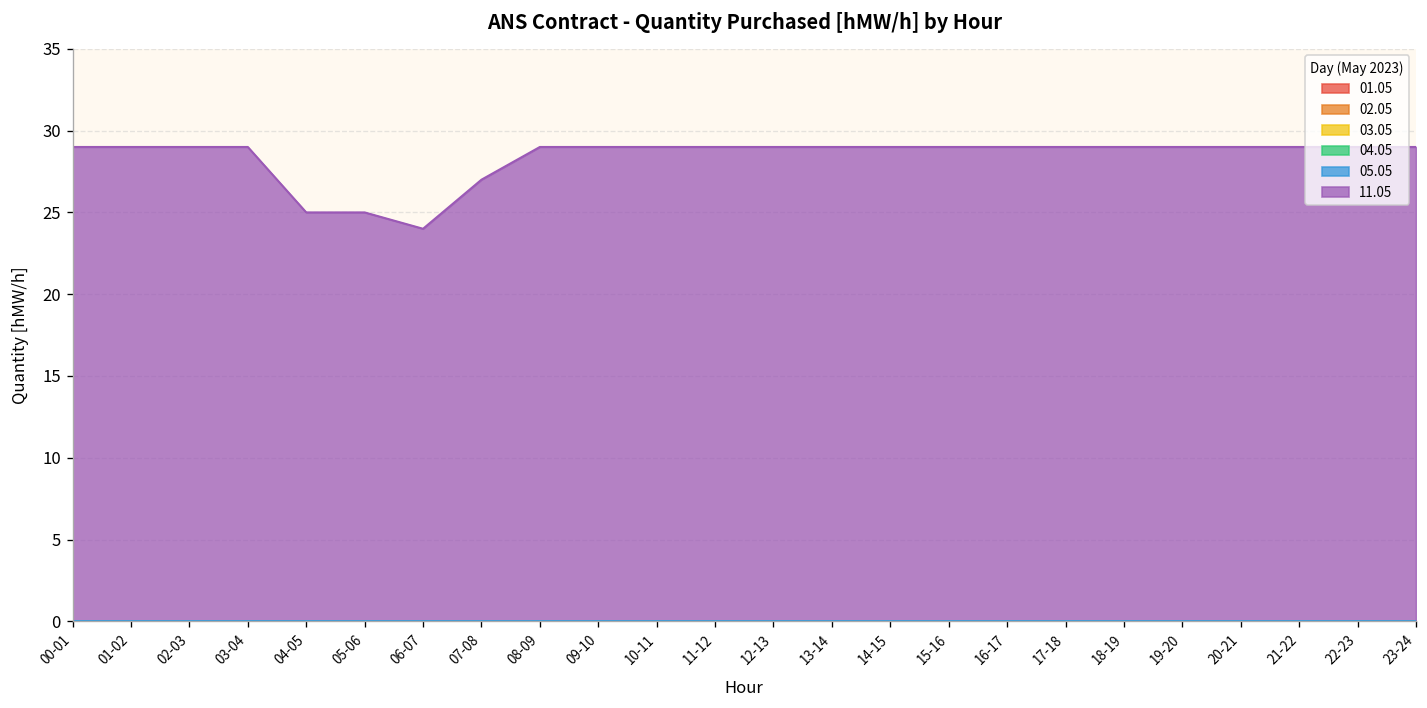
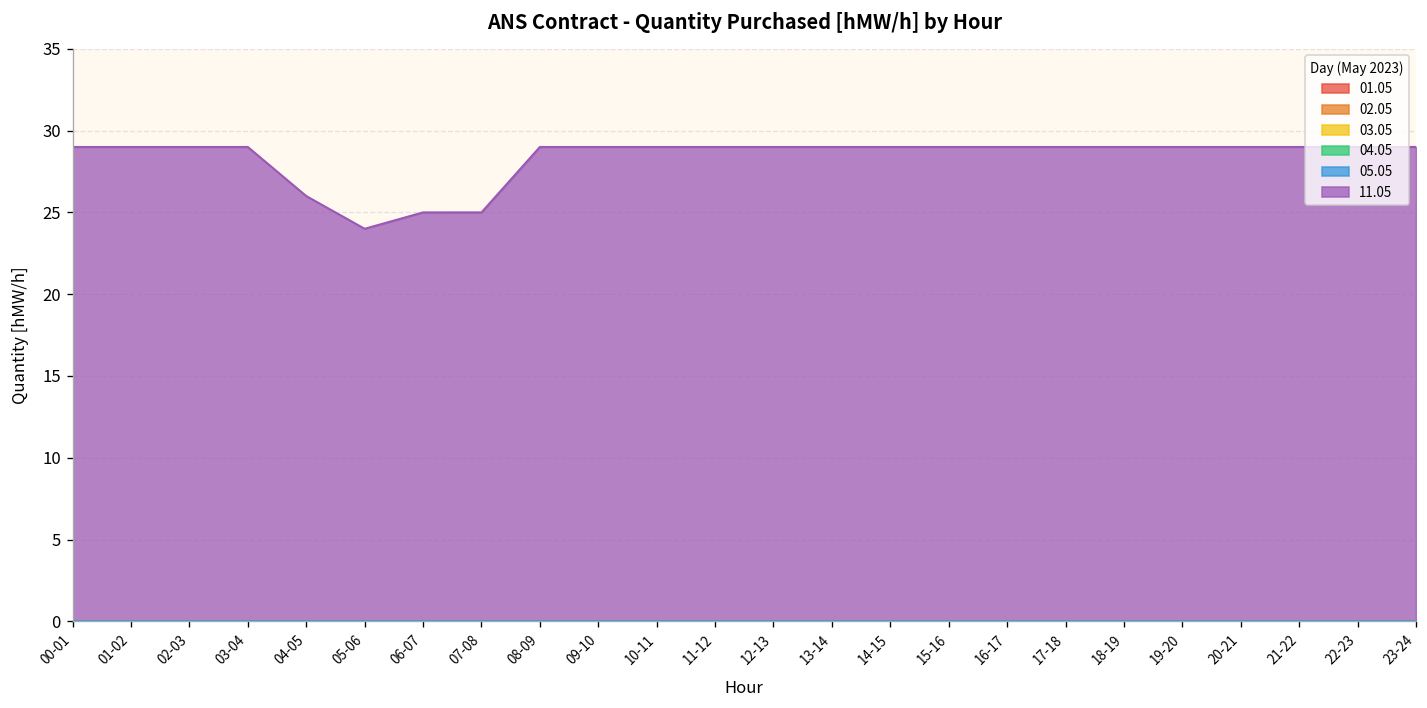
  {
    "05.05": {
      "00-01": 0,
      "01-02": 0,
      "02-03": 0,
      "03-04": 0,
      "04-05": 0,
      "05-06": 0,
      "06-07": 0,
      "07-08": 0,
      "08-09": 0,
      "09-10": 0,
      "10-11": 0,
      "11-12": 0,
      "12-13": 0,
      "13-14": 0,
      "14-15": 0,
      "15-16": 0,
      "16-17": 0,
      "17-18": 0,
      "18-19": 0,
      "19-20": 0,
      "20-21": 0,
      "21-22": 0,
      "22-23": 0,
      "23-24": 0
    },
    "11.05": {
      "00-01": 29,
      "01-02": 29,
      "02-03": 29,
      "03-04": 29,
-     "04-05": 25,
-     "05-06": 25,
-     "06-07": 24,
-     "07-08": 27,
+     "04-05": 26,
+     "05-06": 24,
+     "06-07": 25,
+     "07-08": 25,
      "08-09": 29,
      "09-10": 29,
      "10-11": 29,
      "11-12": 29,
      "12-13": 29,
      "13-14": 29,
      "14-15": 29,
      "15-16": 29,
      "16-17": 29,
      "17-18": 29,
      "18-19": 29,
      "19-20": 29,
      "20-21": 29,
      "21-22": 29,
      "23-24": 29
    }
  }
